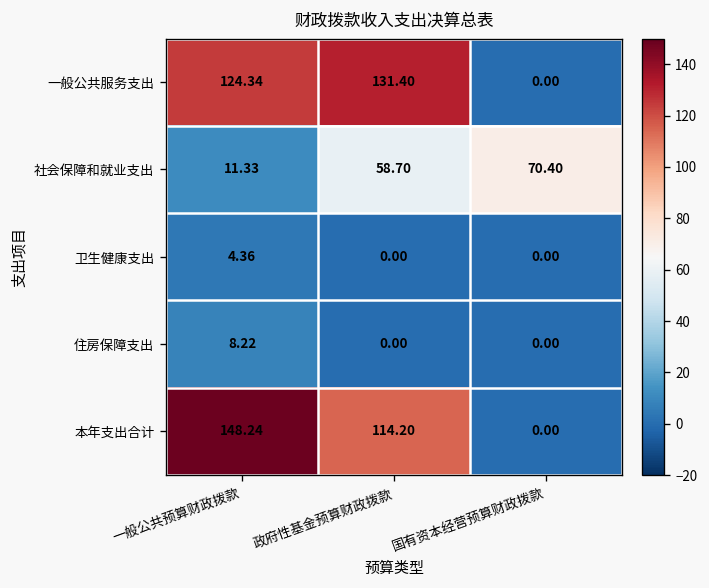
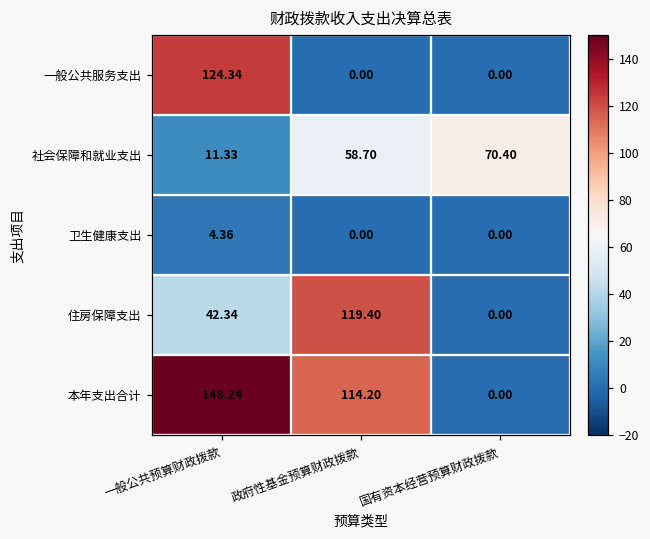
  {
    "一般公共服务支出": {
      "一般公共预算财政拨款": 124.34,
-     "政府性基金预算财政拨款": 131.40,
+     "政府性基金预算财政拨款": 0.00,
      "国有资本经营预算财政拨款": 0.00
    },
    "社会保障和就业支出": {
      "一般公共预算财政拨款": 11.33,
      "政府性基金预算财政拨款": 58.70,
      "国有资本经营预算财政拨款": 70.40
    },
    "卫生健康支出": {
      "一般公共预算财政拨款": 4.36,
      "政府性基金预算财政拨款": 0.00,
      "国有资本经营预算财政拨款": 0.00
    },
    "住房保障支出": {
-     "一般公共预算财政拨款": 8.22,
-     "政府性基金预算财政拨款": 0.00,
+     "一般公共预算财政拨款": 42.34,
+     "政府性基金预算财政拨款": 119.40,
      "国有资本经营预算财政拨款": 0.00
    },
    "本年支出合计": {
      "一般公共预算财政拨款": 148.24,
      "政府性基金预算财政拨款": 114.20,
      "国有资本经营预算财政拨款": 0.00
    }
  }
